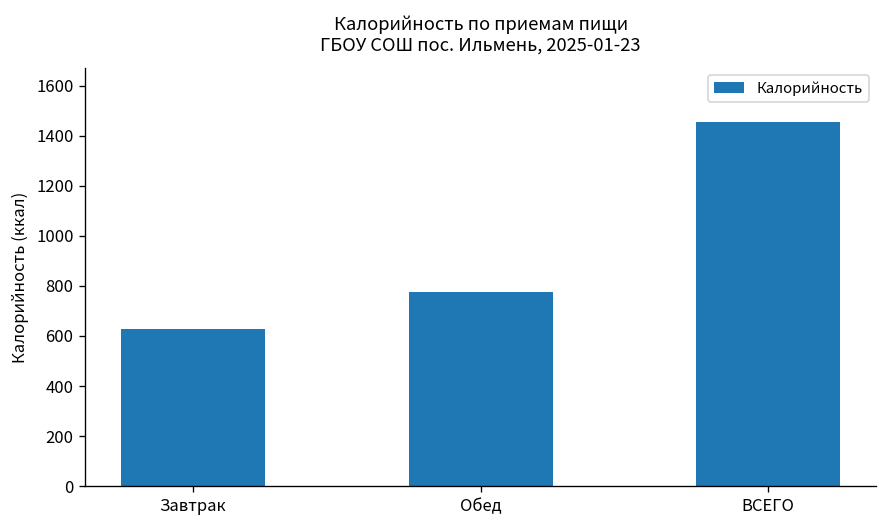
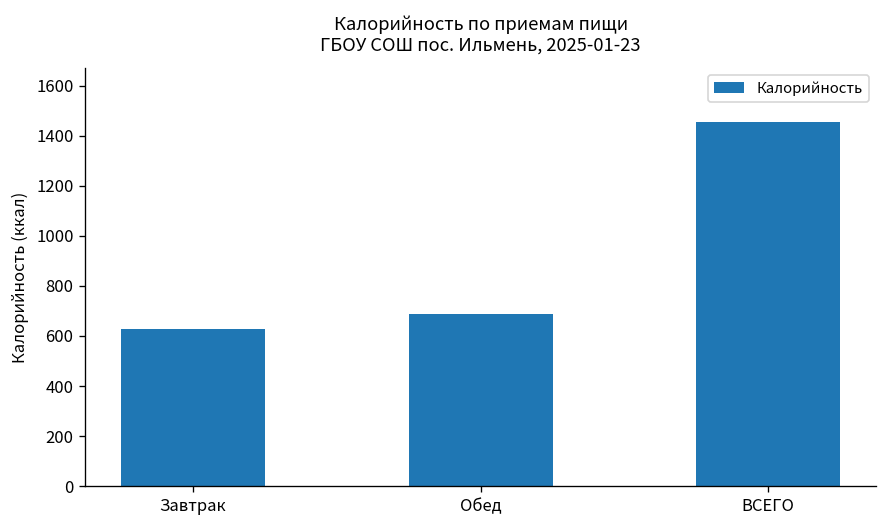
  {
    "Завтрак": 630,
-   "Обед": 780,
+   "Обед": 690,
    "ВСЕГО": 1450
  }
